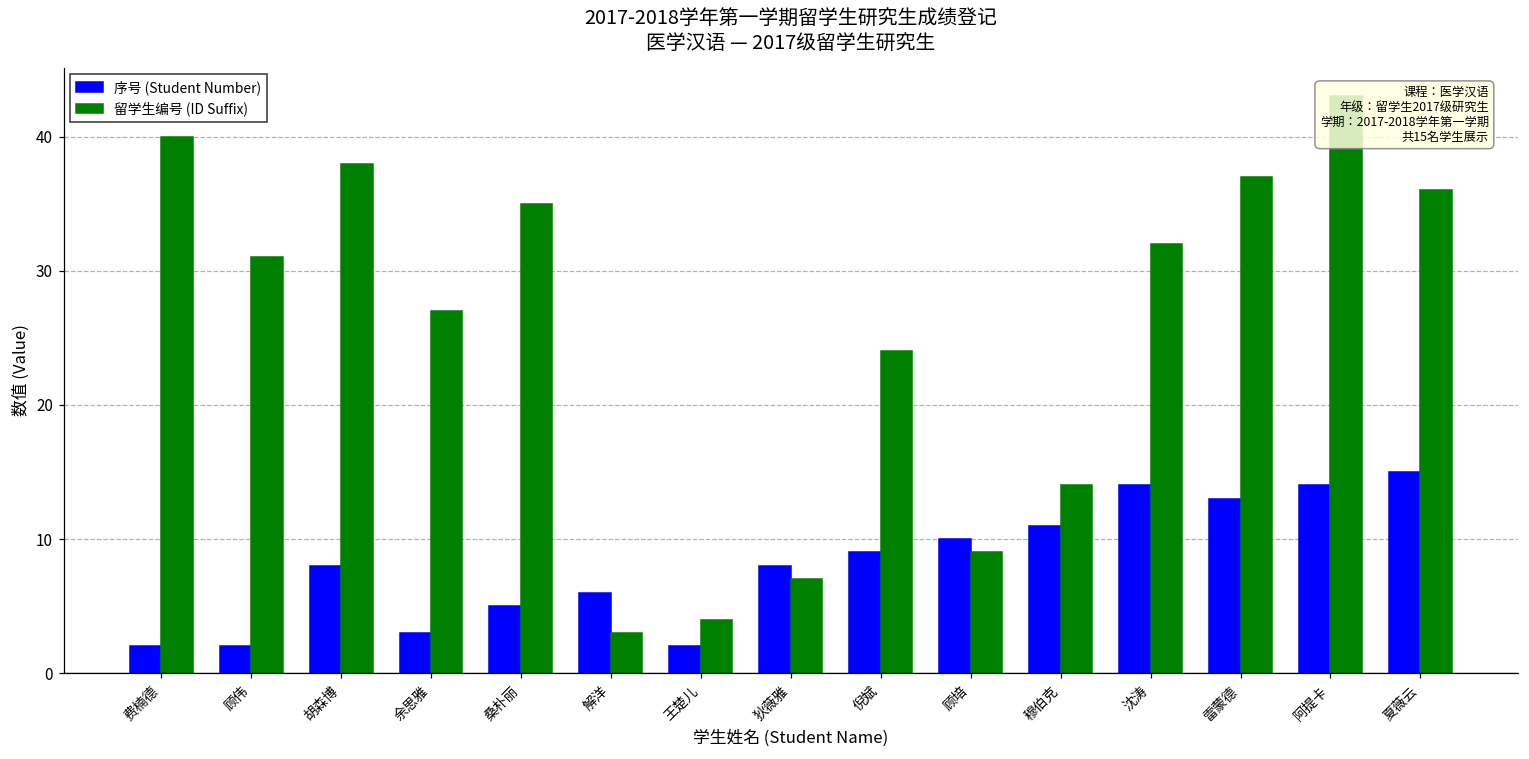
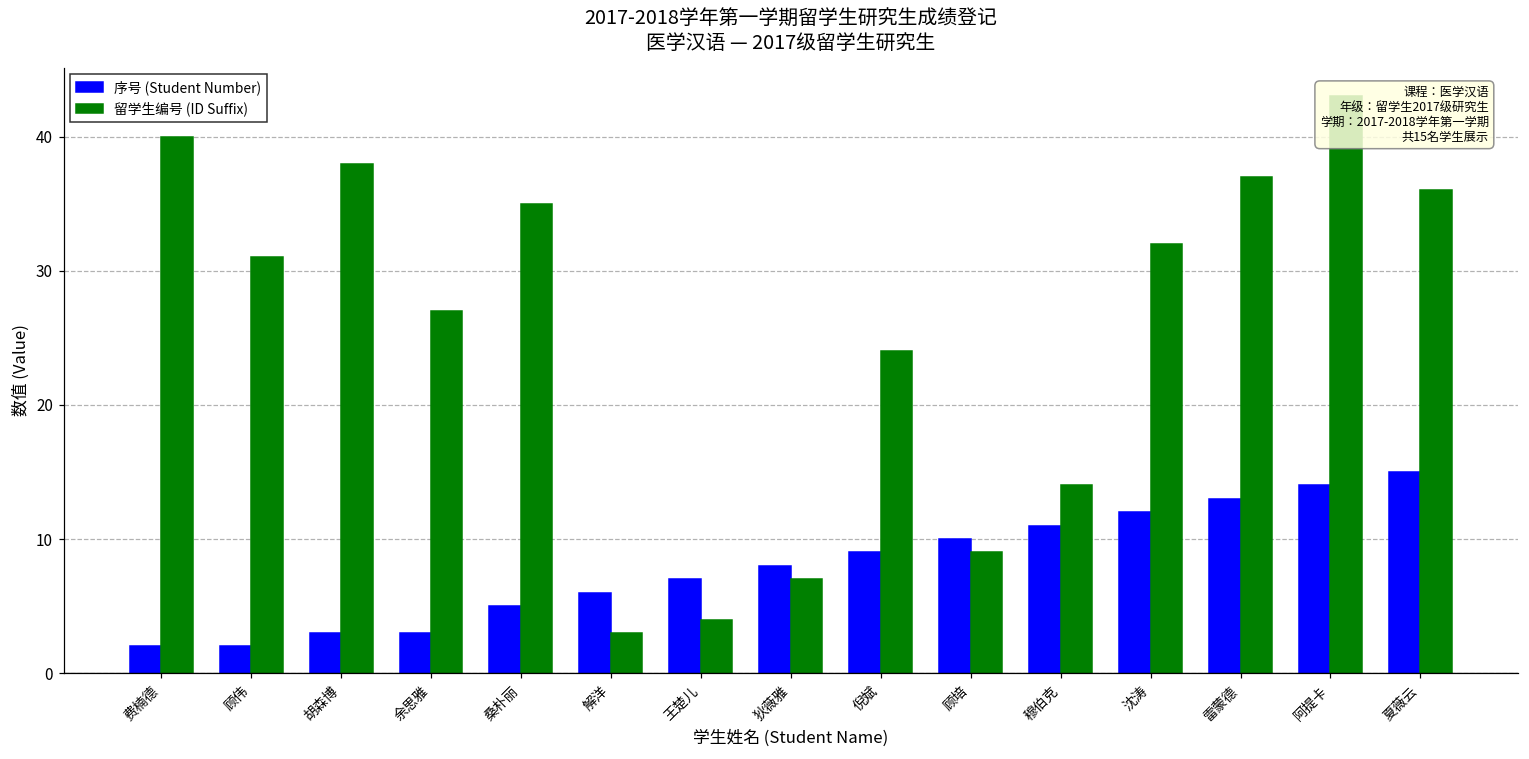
  {
    "序号 (Student Number)": {
      "费楠德": 2,
      "顾伟": 2,
-     "胡森博": 8,
+     "胡森博": 3,
      "余思雅": 3,
      "桑朴丽": 5,
      "解洋": 6,
-     "王楚儿": 2,
+     "王楚儿": 7,
      "狄薇雅": 8,
      "倪斌": 9,
      "顾培": 10,
      "穆伯克": 11,
-     "沈涛": 14,
+     "沈涛": 12,
      "雷蒙德": 13,
      "阿提卡": 14,
      "夏薇云": 15
    },
    "留学生编号 (ID Suffix)": {
      "费楠德": 40,
      "顾伟": 31,
      "胡森博": 38,
      "余思雅": 27,
      "桑朴丽": 35,
      "解洋": 3,
      "王楚儿": 4,
      "狄薇雅": 7,
      "倪斌": 24,
      "顾培": 9,
      "穆伯克": 14,
      "沈涛": 32,
      "雷蒙德": 37,
      "夏薇云": 36
    }
  }
